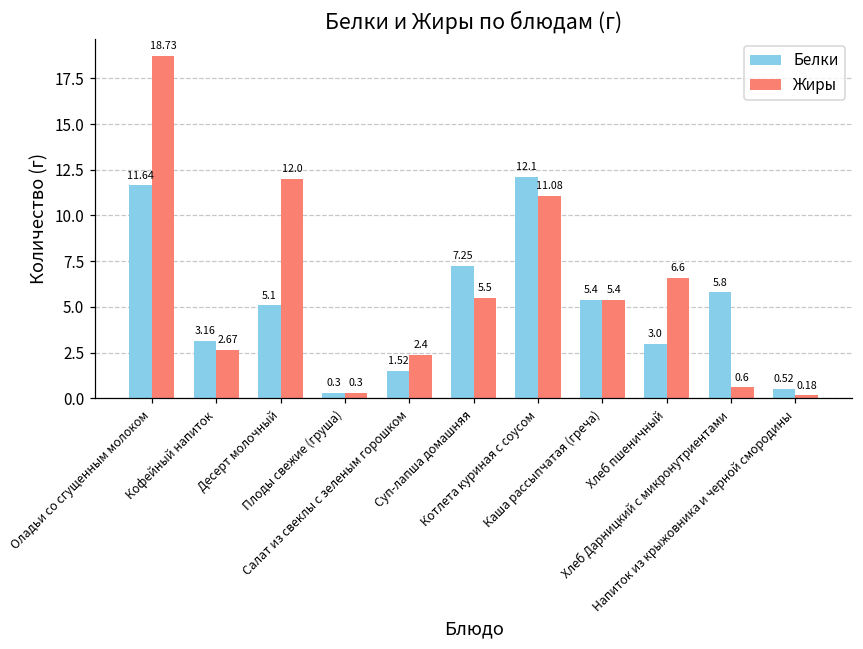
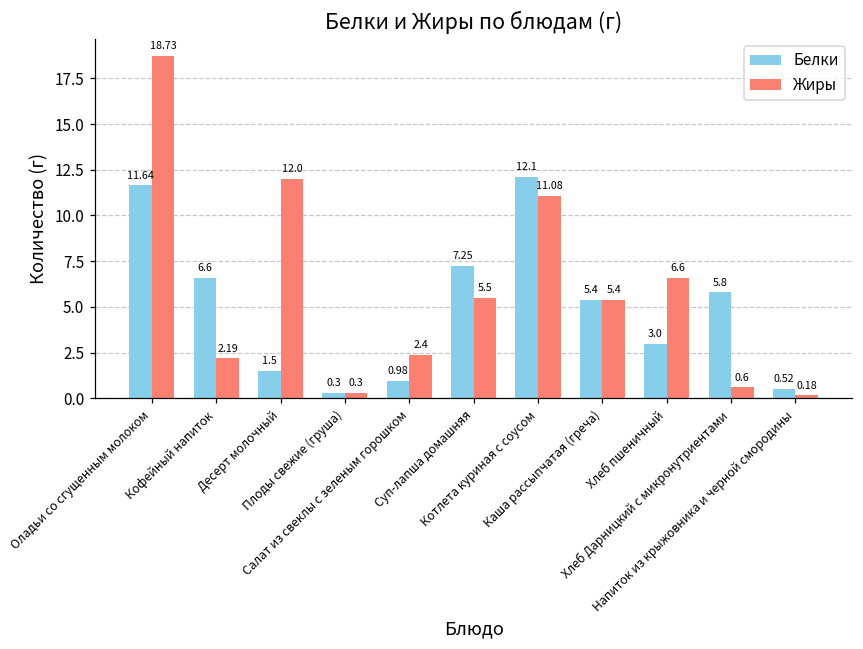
  {
    "Белки": {
      "Оладьи со сгущенным молоком": 11.64,
-     "Кофейный напиток": 3.16,
-     "Десерт молочный": 5.1,
+     "Кофейный напиток": 6.6,
+     "Десерт молочный": 1.5,
      "Плоды свежие (груша)": 0.3,
-     "Салат из свеклы с зеленым горошком": 1.52,
+     "Салат из свеклы с зеленым горошком": 0.98,
      "Суп-лапша домашняя": 7.25,
      "Котлета куриная с соусом": 12.1,
      "Каша рассыпчатая (греча)": 5.4,
      "Хлеб пшеничный": 3.0,
      "Хлеб Дарницкий с микронутриентами": 5.8,
      "Напиток из крыжовника и черной смородины": 0.52
    },
    "Жиры": {
      "Оладьи со сгущенным молоком": 18.73,
-     "Кофейный напиток": 2.67,
+     "Кофейный напиток": 2.19,
      "Десерт молочный": 12.0,
      "Плоды свежие (груша)": 0.3,
      "Салат из свеклы с зеленым горошком": 2.4,
      "Суп-лапша домашняя": 5.5,
      "Котлета куриная с соусом": 11.08,
      "Каша рассыпчатая (греча)": 5.4,
      "Хлеб пшеничный": 6.6,
      "Хлеб Дарницкий с микронутриентами": 0.6,
      "Напиток из крыжовника и черной смородины": 0.18
    }
  }
